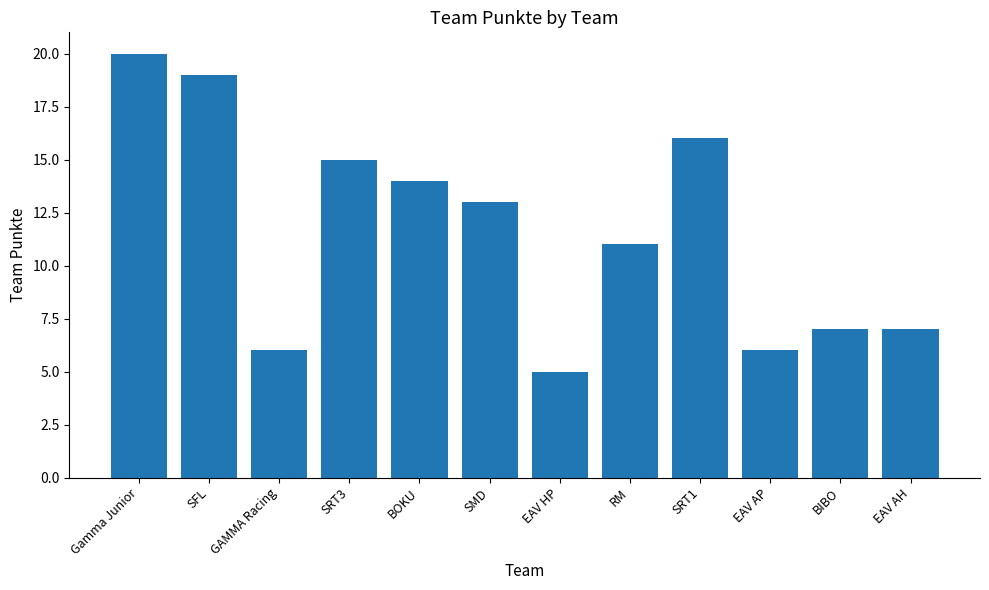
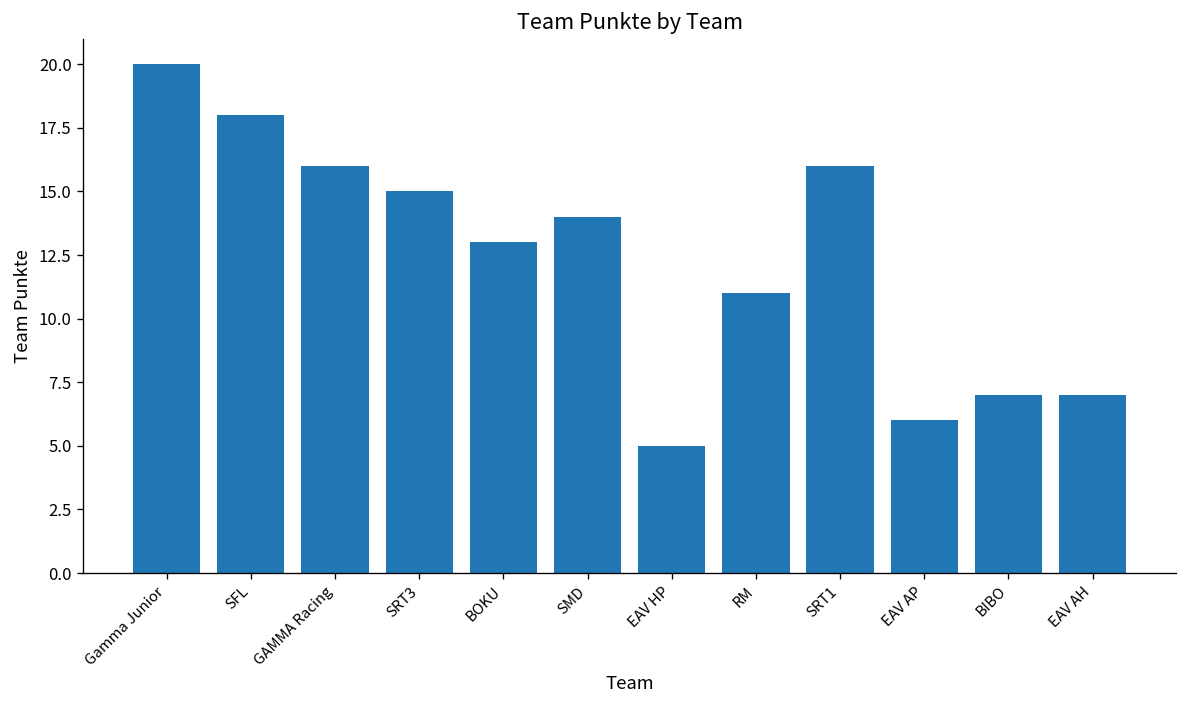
  {
    "Gamma Junior": 20,
-   "SFL": 19,
-   "GAMMA Racing": 6,
+   "SFL": 18,
+   "GAMMA Racing": 16,
    "SRT3": 15,
-   "BOKU": 14,
-   "SMD": 13,
+   "BOKU": 13,
+   "SMD": 14,
    "EAV HP": 5,
    "RM": 11,
    "SRT1": 16,
    "EAV AP": 6,
    "BIBO": 7,
    "EAV AH": 7
  }
